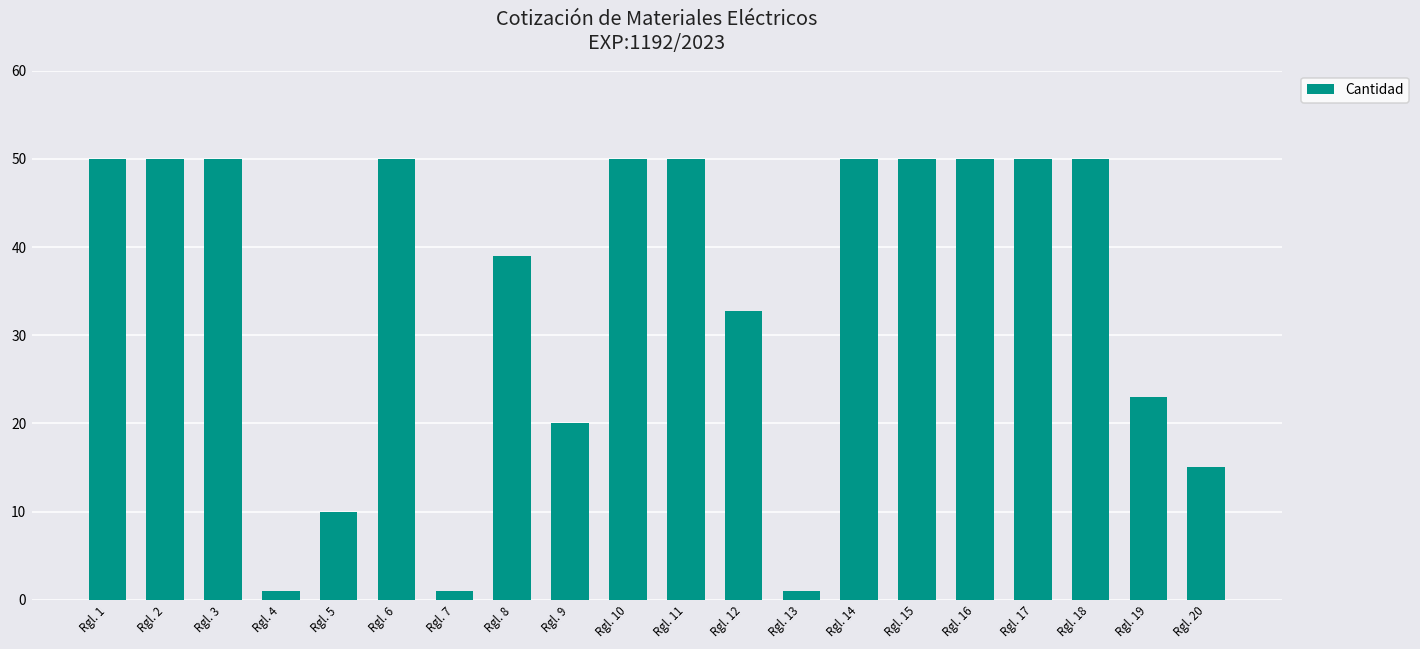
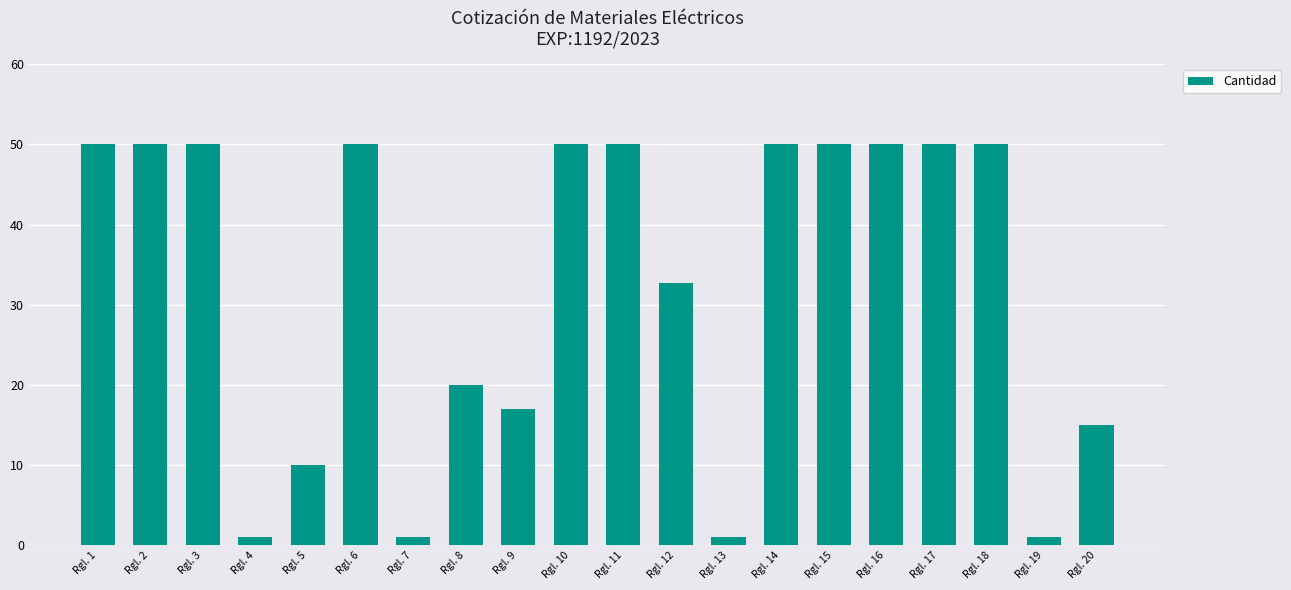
  {
    "Rgl. 1": 50,
    "Rgl. 2": 50,
    "Rgl. 3": 50,
    "Rgl. 4": 1,
    "Rgl. 5": 10,
    "Rgl. 6": 50,
    "Rgl. 7": 1,
-   "Rgl. 8": 39,
-   "Rgl. 9": 20,
+   "Rgl. 8": 20,
+   "Rgl. 9": 17,
    "Rgl. 10": 50,
    "Rgl. 11": 50,
    "Rgl. 12": 33,
    "Rgl. 13": 1,
    "Rgl. 14": 50,
    "Rgl. 15": 50,
    "Rgl. 16": 50,
    "Rgl. 17": 50,
    "Rgl. 18": 50,
-   "Rgl. 19": 23,
+   "Rgl. 19": 1,
    "Rgl. 20": 15
  }
